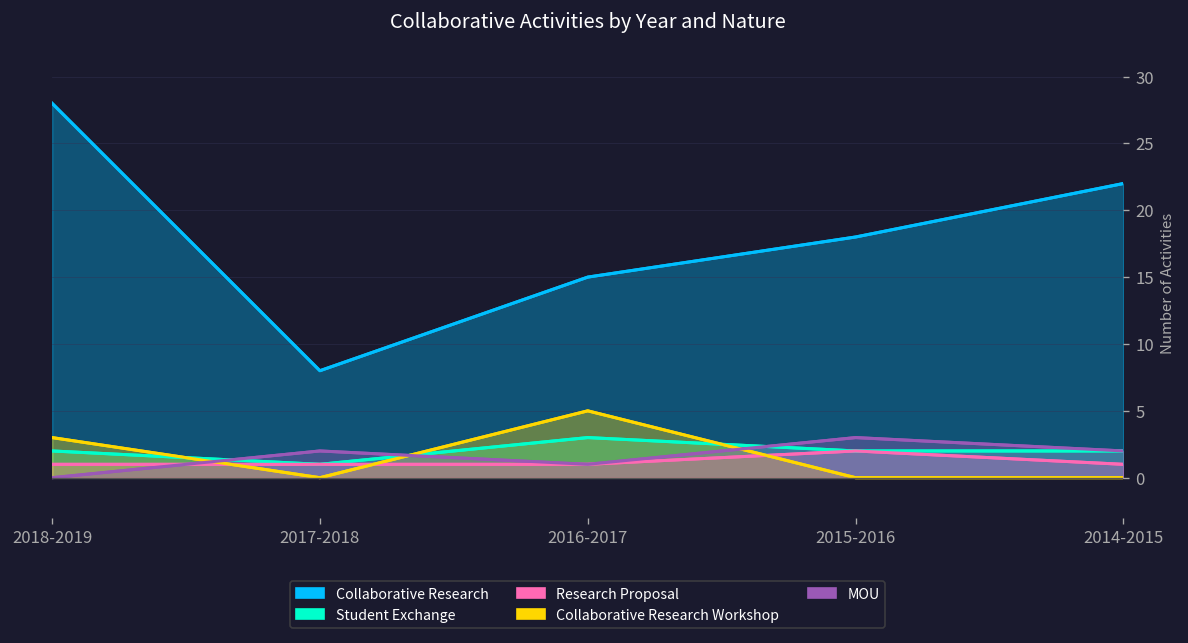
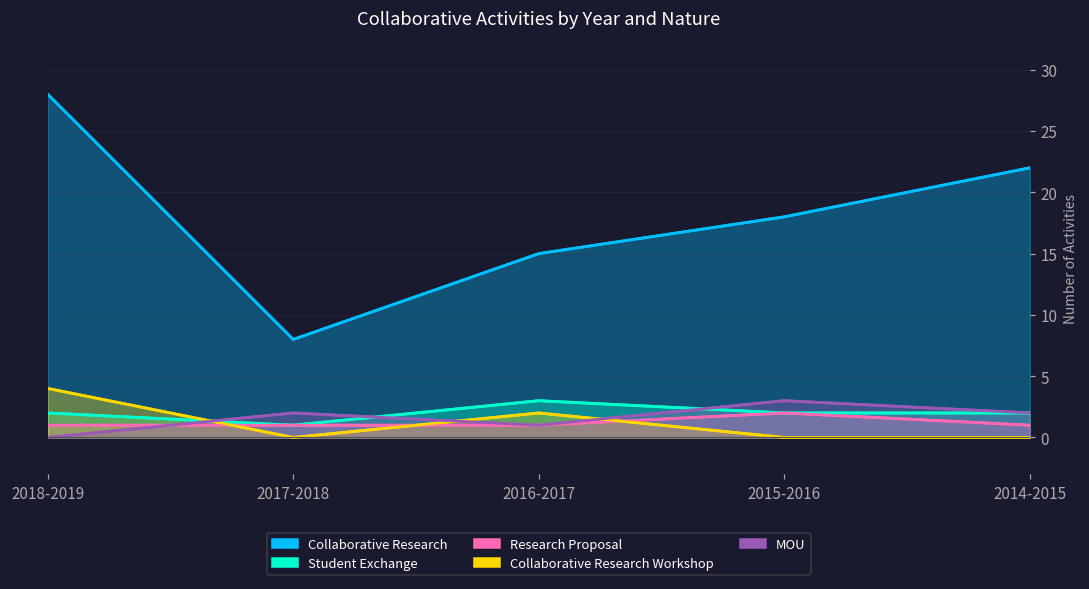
  {
    "Collaborative Research Workshop": {
-     "2018-2019": 3,
+     "2018-2019": 4,
      "2017-2018": 0,
-     "2016-2017": 5,
+     "2016-2017": 2,
      "2015-2016": 0,
      "2014-2015": 0
    }
  }
